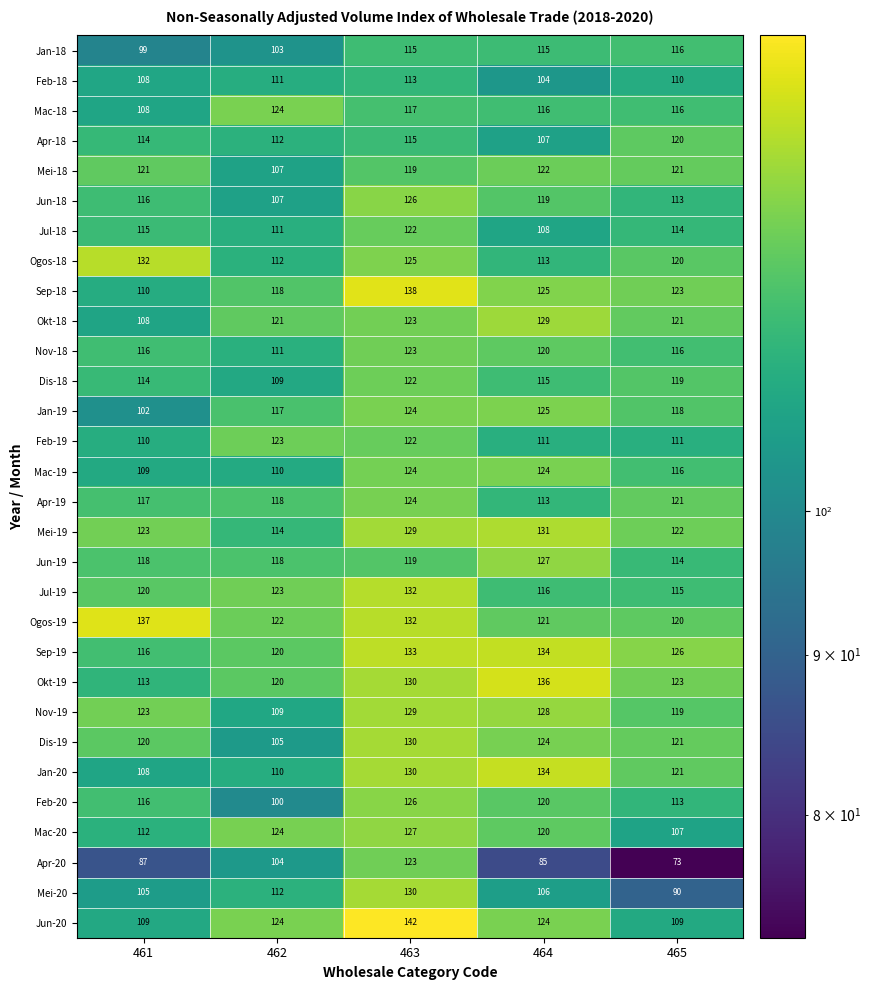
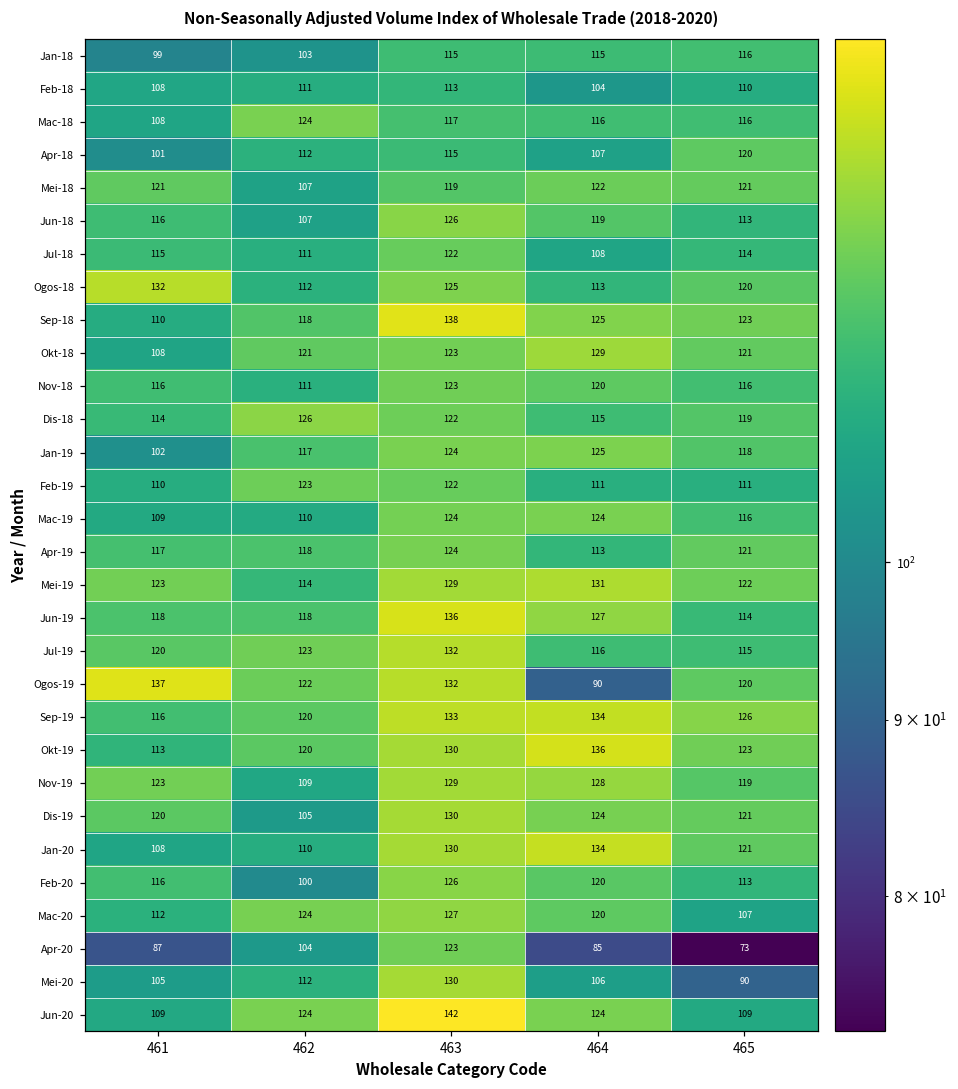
  {
    "Jan-18": {
      "461": 99,
      "462": 103,
      "463": 115,
      "464": 115,
      "465": 116
    },
    "Feb-18": {
      "461": 108,
      "462": 111,
      "463": 113,
      "464": 104,
      "465": 110
    },
    "Mac-18": {
      "461": 108,
      "462": 124,
      "463": 117,
      "464": 116,
      "465": 116
    },
    "Apr-18": {
-     "461": 114,
+     "461": 101,
      "462": 112,
      "463": 115,
      "464": 107,
      "465": 120
    },
    "Mei-18": {
      "461": 121,
      "462": 107,
      "463": 119,
      "464": 122,
      "465": 121
    },
    "Jun-18": {
      "461": 116,
      "462": 107,
      "463": 126,
      "464": 119,
      "465": 113
    },
    "Jul-18": {
      "461": 115,
      "462": 111,
      "463": 122,
      "464": 108,
      "465": 114
    },
    "Ogos-18": {
      "461": 132,
      "462": 112,
      "463": 125,
      "464": 113,
      "465": 120
    },
    "Sep-18": {
      "461": 110,
      "462": 118,
      "463": 138,
      "464": 125,
      "465": 123
    },
    "Okt-18": {
      "461": 108,
      "462": 121,
      "463": 123,
      "464": 129,
      "465": 121
    },
    "Nov-18": {
      "461": 116,
      "462": 111,
      "463": 123,
      "464": 120,
      "465": 116
    },
    "Dis-18": {
      "461": 114,
-     "462": 109,
+     "462": 126,
      "463": 122,
      "464": 115,
      "465": 119
    },
    "Jan-19": {
      "461": 102,
      "462": 117,
      "463": 124,
      "464": 125,
      "465": 118
    },
    "Feb-19": {
      "461": 110,
      "462": 123,
      "463": 122,
      "464": 111,
      "465": 111
    },
    "Mac-19": {
      "461": 109,
      "462": 110,
      "463": 124,
      "464": 124,
      "465": 116
    },
    "Apr-19": {
      "461": 117,
      "462": 118,
      "463": 124,
      "464": 113,
      "465": 121
    },
    "Mei-19": {
      "461": 123,
      "462": 114,
      "463": 129,
      "464": 131,
      "465": 122
    },
    "Jun-19": {
      "461": 118,
      "462": 118,
-     "463": 119,
+     "463": 136,
      "464": 127,
      "465": 114
    },
    "Jul-19": {
      "461": 120,
      "462": 123,
      "463": 132,
      "464": 116,
      "465": 115
    },
    "Ogos-19": {
      "461": 137,
      "462": 122,
      "463": 132,
-     "464": 121,
+     "464": 90,
      "465": 120
    },
    "Sep-19": {
      "461": 116,
      "462": 120,
      "463": 133,
      "464": 134,
      "465": 126
    },
    "Okt-19": {
      "461": 113,
      "462": 120,
      "463": 130,
      "464": 136,
      "465": 123
    },
    "Nov-19": {
      "461": 123,
      "462": 109,
      "463": 129,
      "464": 128,
      "465": 119
    },
    "Dis-19": {
      "461": 120,
      "462": 105,
      "463": 130,
      "464": 124,
      "465": 121
    },
    "Jan-20": {
      "461": 108,
      "462": 110,
      "463": 130,
      "464": 134,
      "465": 121
    },
    "Feb-20": {
      "461": 116,
      "462": 100,
      "463": 126,
      "464": 120,
      "465": 113
    },
    "Mac-20": {
      "461": 112,
      "462": 124,
      "463": 127,
      "464": 120,
      "465": 107
    },
    "Apr-20": {
      "461": 87,
      "462": 104,
      "463": 123,
      "464": 85,
      "465": 73
    },
    "Mei-20": {
      "461": 105,
      "462": 112,
      "463": 130,
      "464": 106,
      "465": 90
    },
    "Jun-20": {
      "461": 109,
      "462": 124,
      "463": 142,
      "464": 124,
      "465": 109
    }
  }
